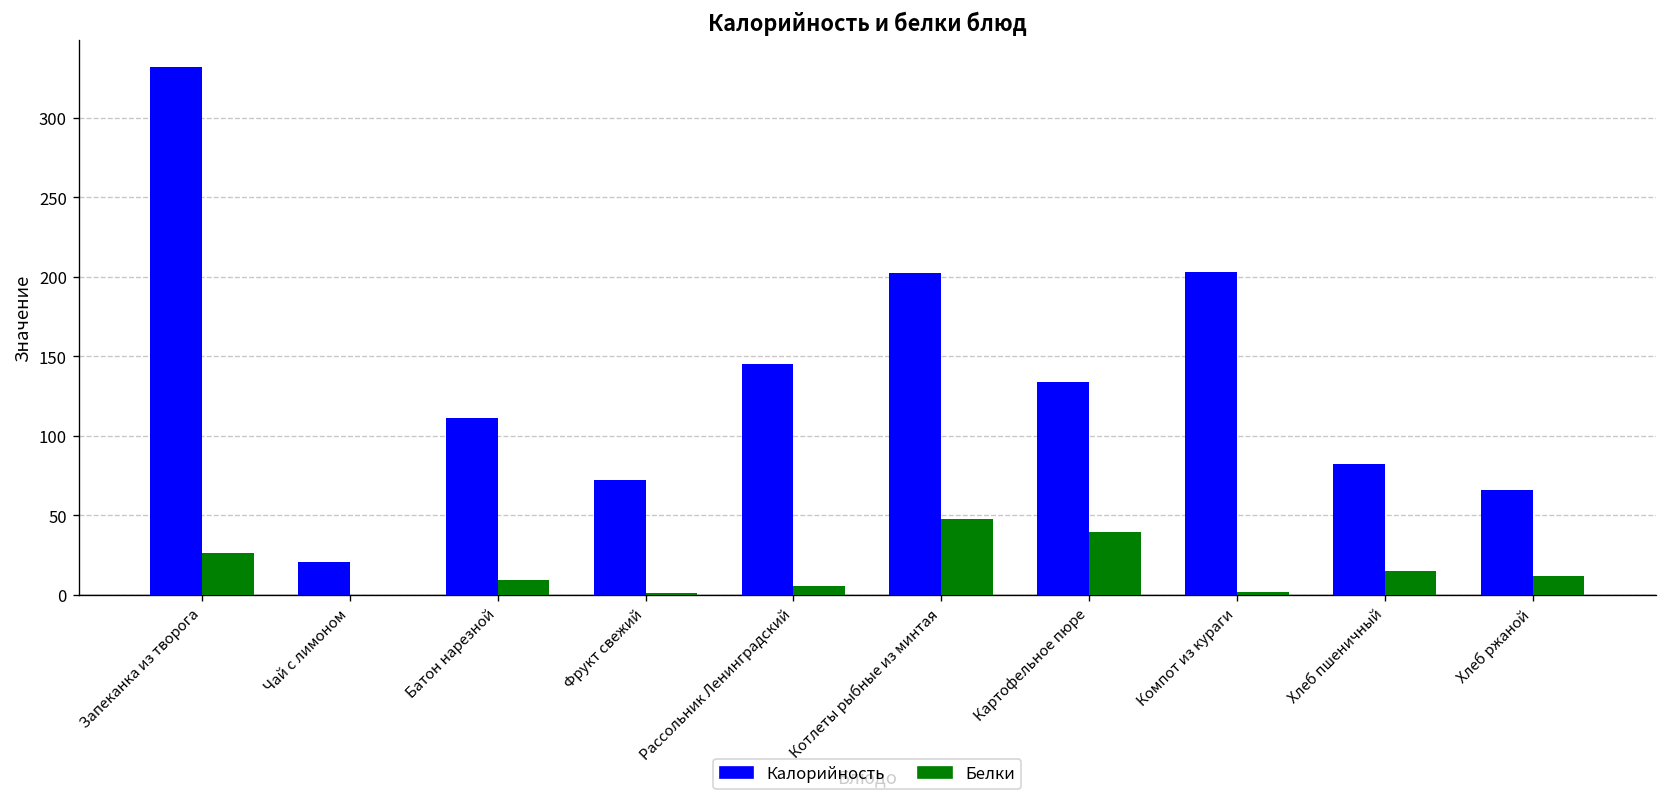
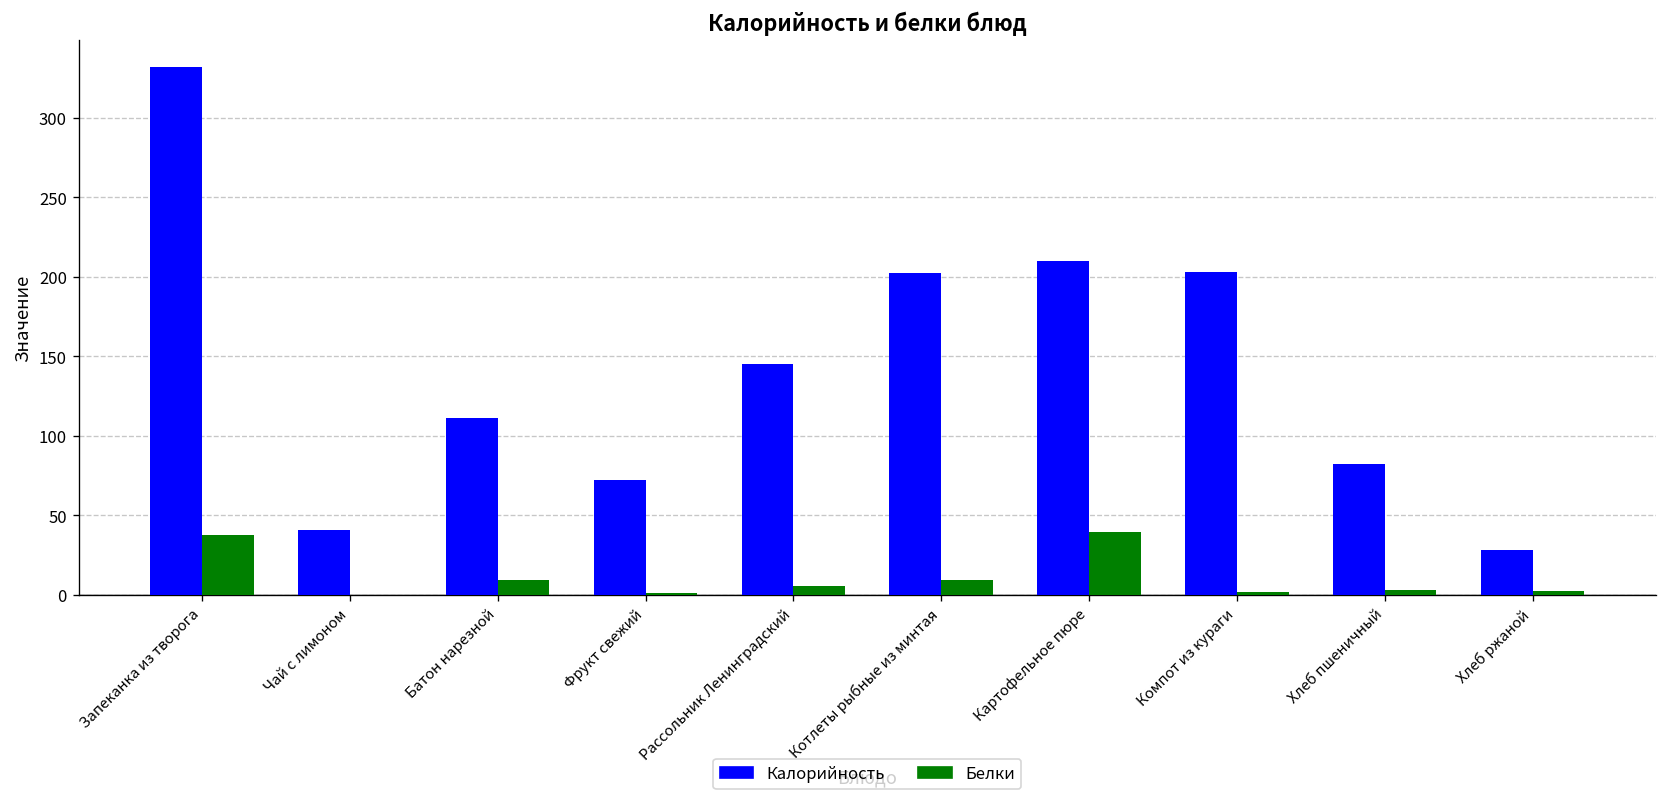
  {
    "Калорийность": {
      "Запеканка из творога": 332,
-     "Чай с лимоном": 21,
+     "Чай с лимоном": 41,
      "Батон нарезной": 111,
      "Фрукт свежий": 72,
      "Рассольник Ленинградский": 145,
      "Котлеты рыбные из минтая": 202,
-     "Картофельное пюре": 134,
+     "Картофельное пюре": 210,
      "Компот из кураги": 203,
      "Хлеб пшеничный": 82,
-     "Хлеб ржаной": 66
+     "Хлеб ржаной": 28
    },
    "Белки": {
-     "Запеканка из творога": 27,
+     "Запеканка из творога": 38,
      "Батон нарезной": 9,
      "Рассольник Ленинградский": 5,
-     "Котлеты рыбные из минтая": 48,
+     "Котлеты рыбные из минтая": 9,
      "Картофельное пюре": 40,
      "Компот из кураги": 2,
-     "Хлеб пшеничный": 15,
-     "Хлеб ржаной": 12
+     "Хлеб пшеничный": 3,
+     "Хлеб ржаной": 2
    }
  }
